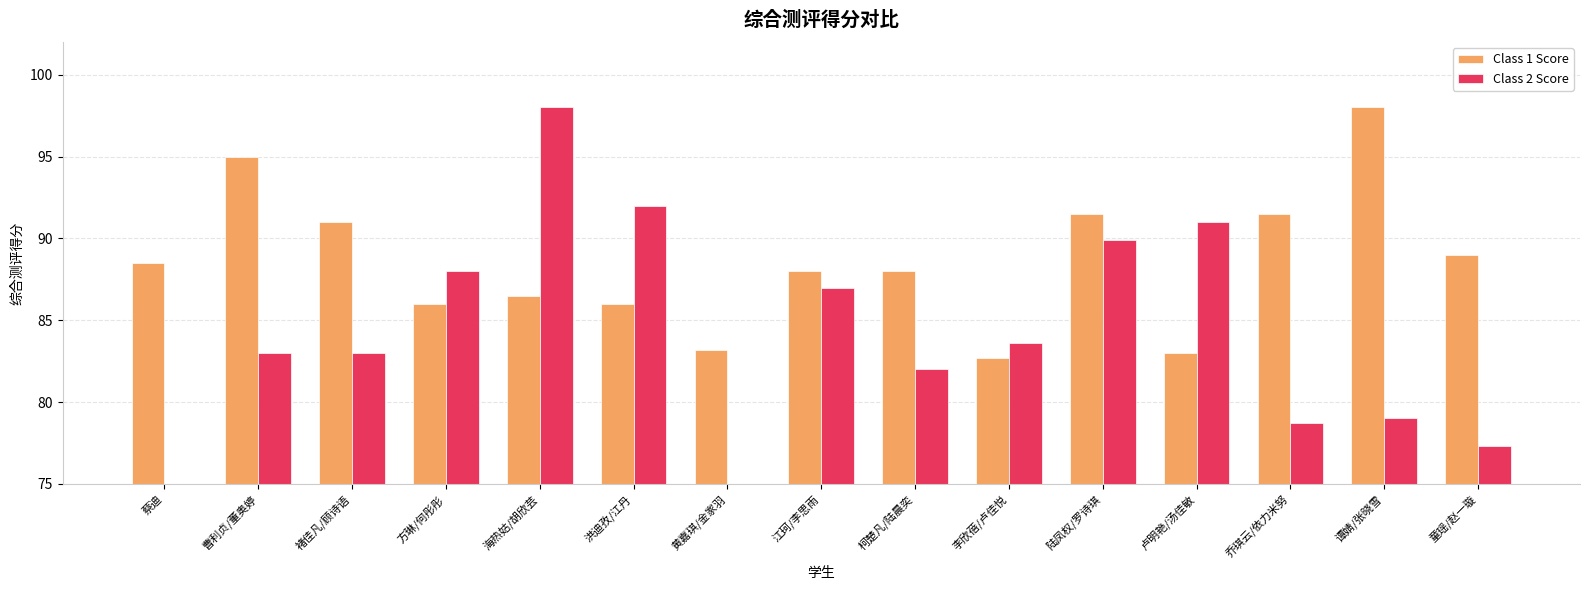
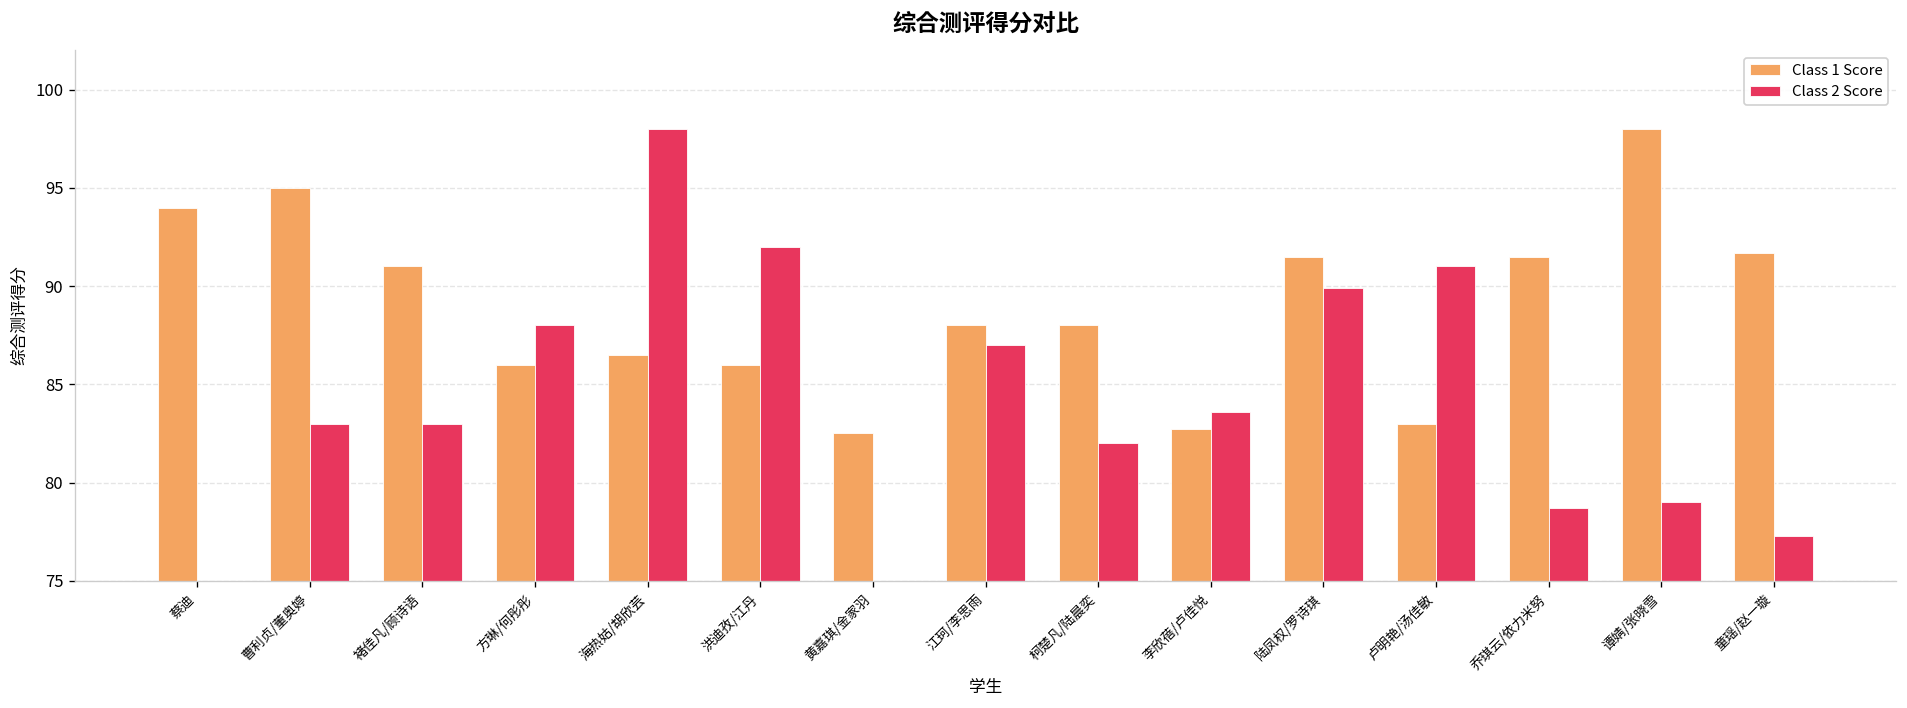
  {
    "Class 1 Score": {
-     "蔡迪": 88.5,
+     "蔡迪": 94.0,
      "曹利贞/董奥婷": 95.0,
      "褚佳凡/顾诗语": 91.0,
      "方琳/何彤彤": 86.0,
      "海热姑/胡欣芸": 86.5,
      "洪迪孜/江丹": 86.0,
-     "黄嘉琪/金家羽": 83.2,
+     "黄嘉琪/金家羽": 82.5,
      "江珂/李思雨": 88.0,
      "柯楚凡/陆晨奕": 88.0,
      "李欣蓓/卢佳悦": 82.7,
      "陆凤权/罗诗琪": 91.5,
      "卢明艳/汤佳敏": 83.0,
      "乔琪云/依力米努": 91.5,
      "谭婧/张晓雪": 98.0,
-     "童瑶/赵一璇": 89.0
+     "童瑶/赵一璇": 91.7
    },
    "Class 2 Score": {
      "曹利贞/董奥婷": 83.0,
      "褚佳凡/顾诗语": 83.0,
      "方琳/何彤彤": 88.0,
      "海热姑/胡欣芸": 98.0,
      "洪迪孜/江丹": 92.0,
      "江珂/李思雨": 87.0,
      "柯楚凡/陆晨奕": 82.0,
      "李欣蓓/卢佳悦": 83.6,
      "陆凤权/罗诗琪": 89.9,
      "卢明艳/汤佳敏": 91.0,
      "乔琪云/依力米努": 78.7,
      "谭婧/张晓雪": 79.0,
      "童瑶/赵一璇": 77.3
    }
  }
